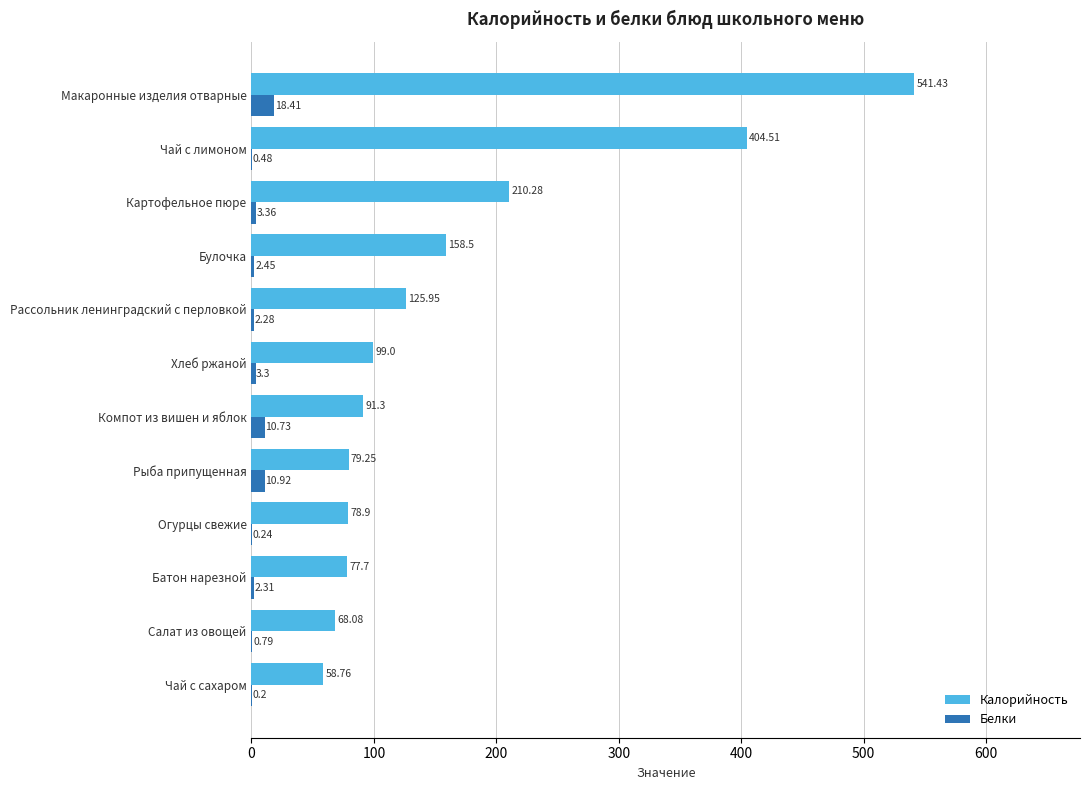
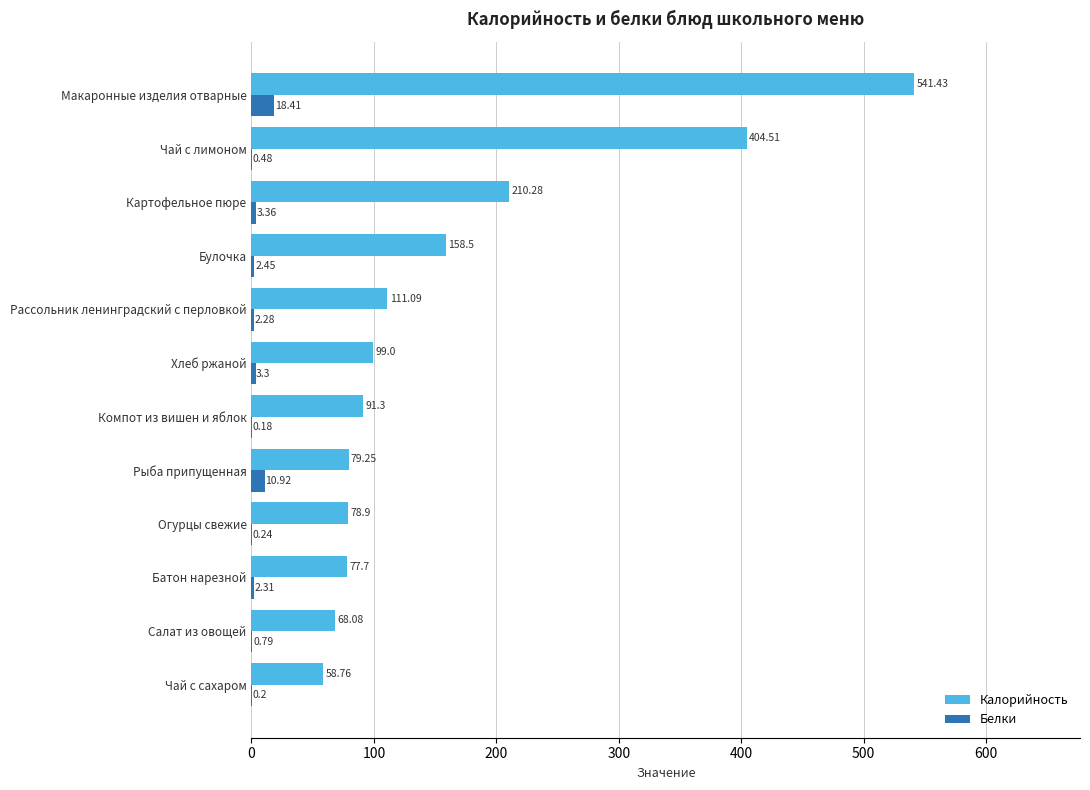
  {
    "Калорийность": {
      "Макаронные изделия отварные": 541.43,
      "Чай с лимоном": 404.51,
      "Картофельное пюре": 210.28,
      "Булочка": 158.5,
-     "Рассольник ленинградский с перловкой": 125.95,
+     "Рассольник ленинградский с перловкой": 111.09,
      "Хлеб ржаной": 99.0,
      "Компот из вишен и яблок": 91.3,
      "Рыба припущенная": 79.25,
      "Огурцы свежие": 78.9,
      "Батон нарезной": 77.7,
      "Салат из овощей": 68.08,
      "Чай с сахаром": 58.76
    },
    "Белки": {
      "Макаронные изделия отварные": 18.41,
      "Чай с лимоном": 0.48,
      "Картофельное пюре": 3.36,
      "Булочка": 2.45,
      "Рассольник ленинградский с перловкой": 2.28,
      "Хлеб ржаной": 3.3,
-     "Компот из вишен и яблок": 10.73,
+     "Компот из вишен и яблок": 0.18,
      "Рыба припущенная": 10.92,
      "Огурцы свежие": 0.24,
      "Батон нарезной": 2.31,
      "Салат из овощей": 0.79,
      "Чай с сахаром": 0.2
    }
  }
